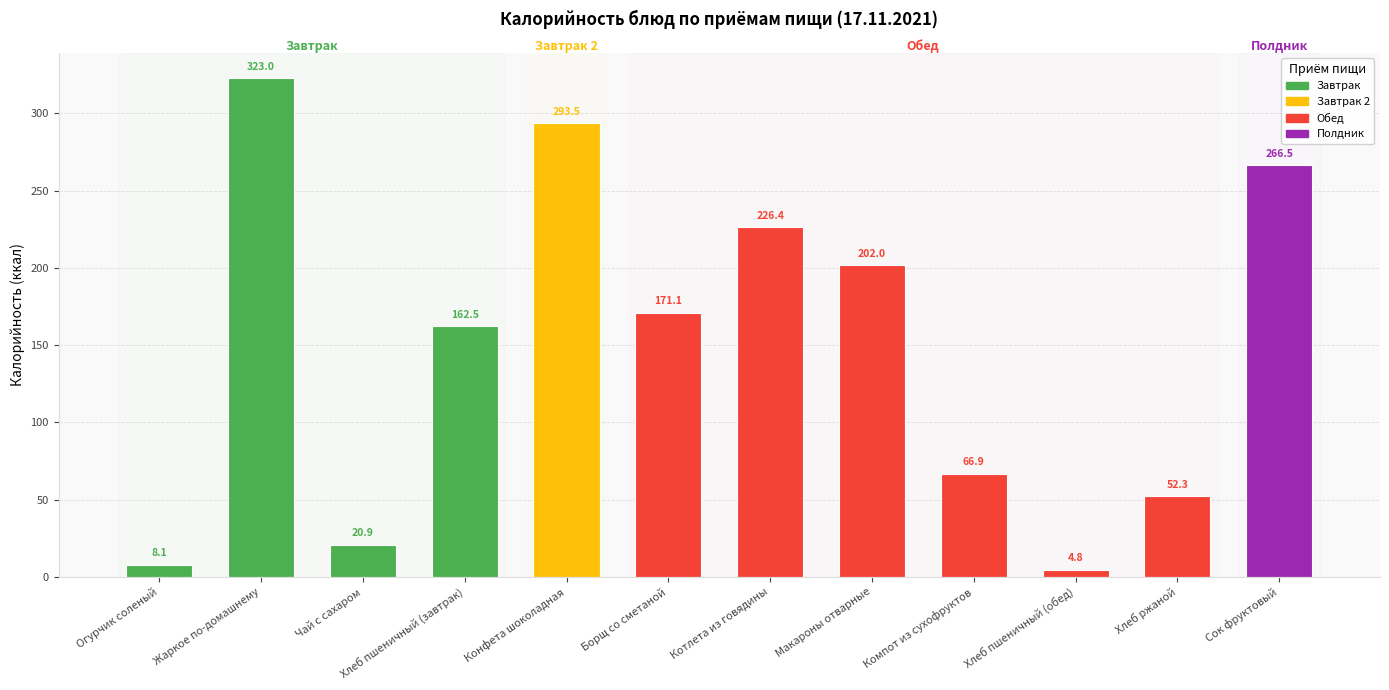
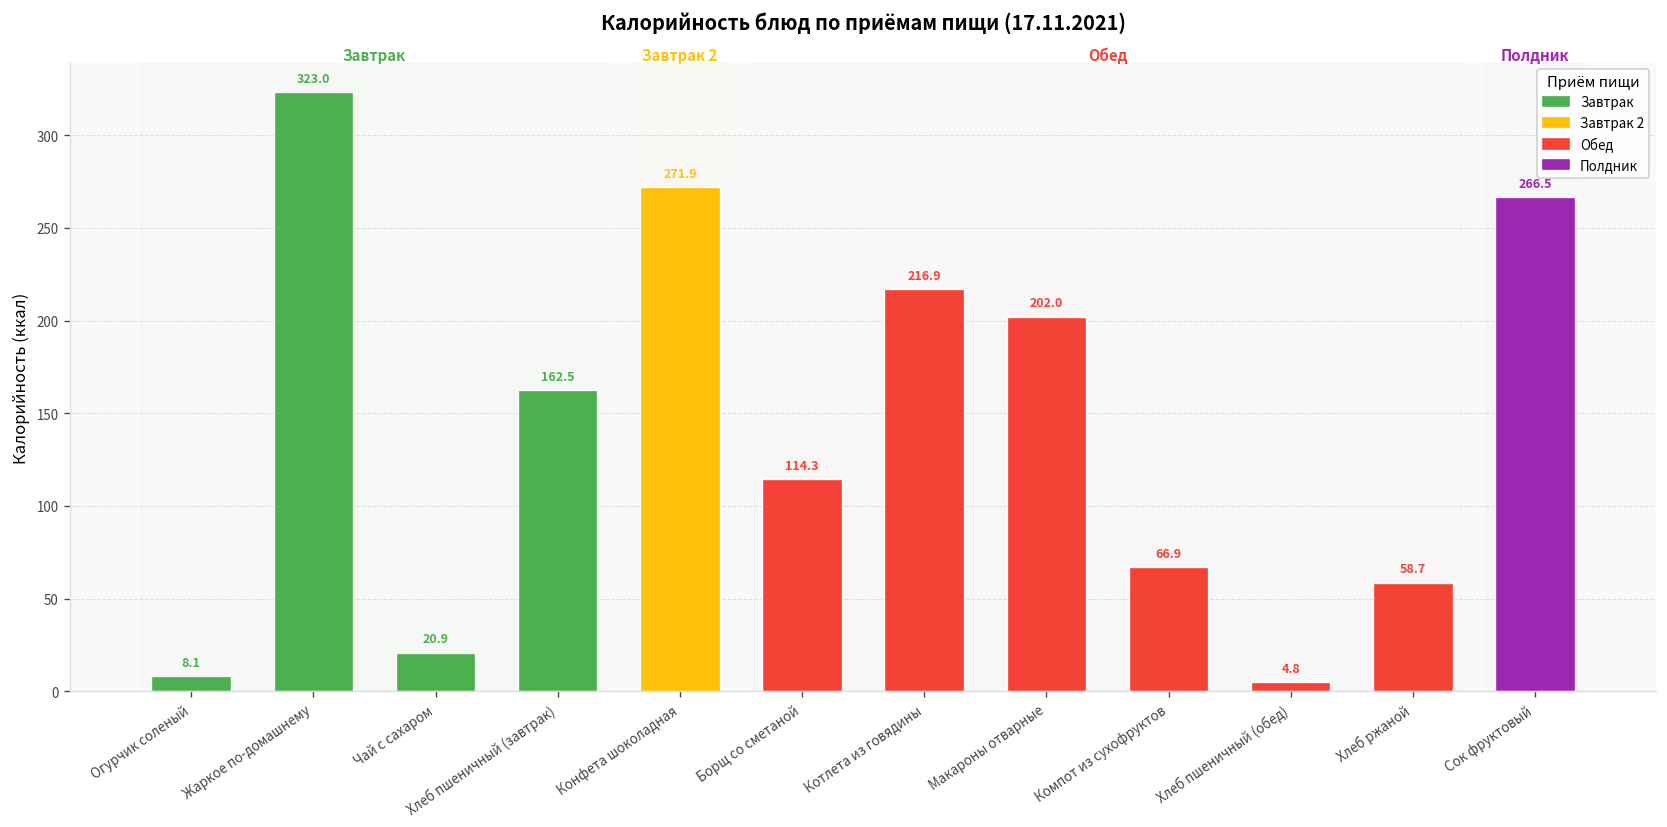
  {
    "Огурчик соленый": 8.1,
    "Жаркое по-домашнему": 323.0,
    "Чай с сахаром": 20.9,
    "Хлеб пшеничный (завтрак)": 162.5,
-   "Конфета шоколадная": 293.5,
-   "Борщ со сметаной": 171.1,
-   "Котлета из говядины": 226.4,
+   "Конфета шоколадная": 271.9,
+   "Борщ со сметаной": 114.3,
+   "Котлета из говядины": 216.9,
    "Макароны отварные": 202.0,
    "Компот из сухофруктов": 66.9,
    "Хлеб пшеничный (обед)": 4.8,
-   "Хлеб ржаной": 52.3,
+   "Хлеб ржаной": 58.7,
    "Сок фруктовый": 266.5
  }
